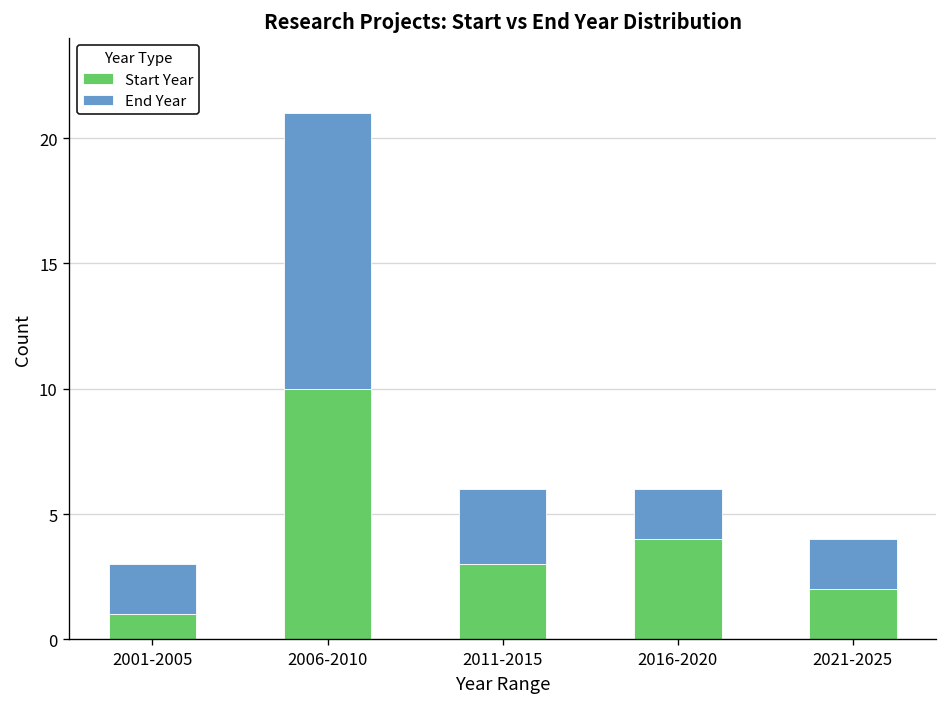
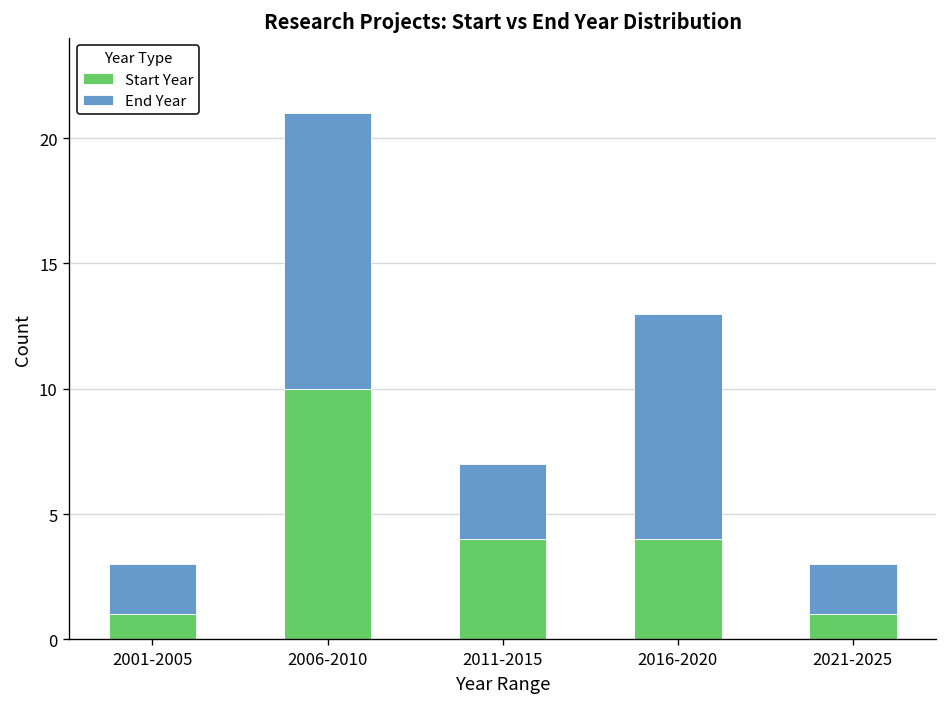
  {
    "Start Year": {
      "2001-2005": 1,
      "2006-2010": 10,
-     "2011-2015": 3,
+     "2011-2015": 4,
      "2016-2020": 4,
-     "2021-2025": 2
+     "2021-2025": 1
    },
    "End Year": {
      "2001-2005": 2,
      "2006-2010": 11,
      "2011-2015": 3,
-     "2016-2020": 2,
+     "2016-2020": 9,
      "2021-2025": 2
    }
  }
